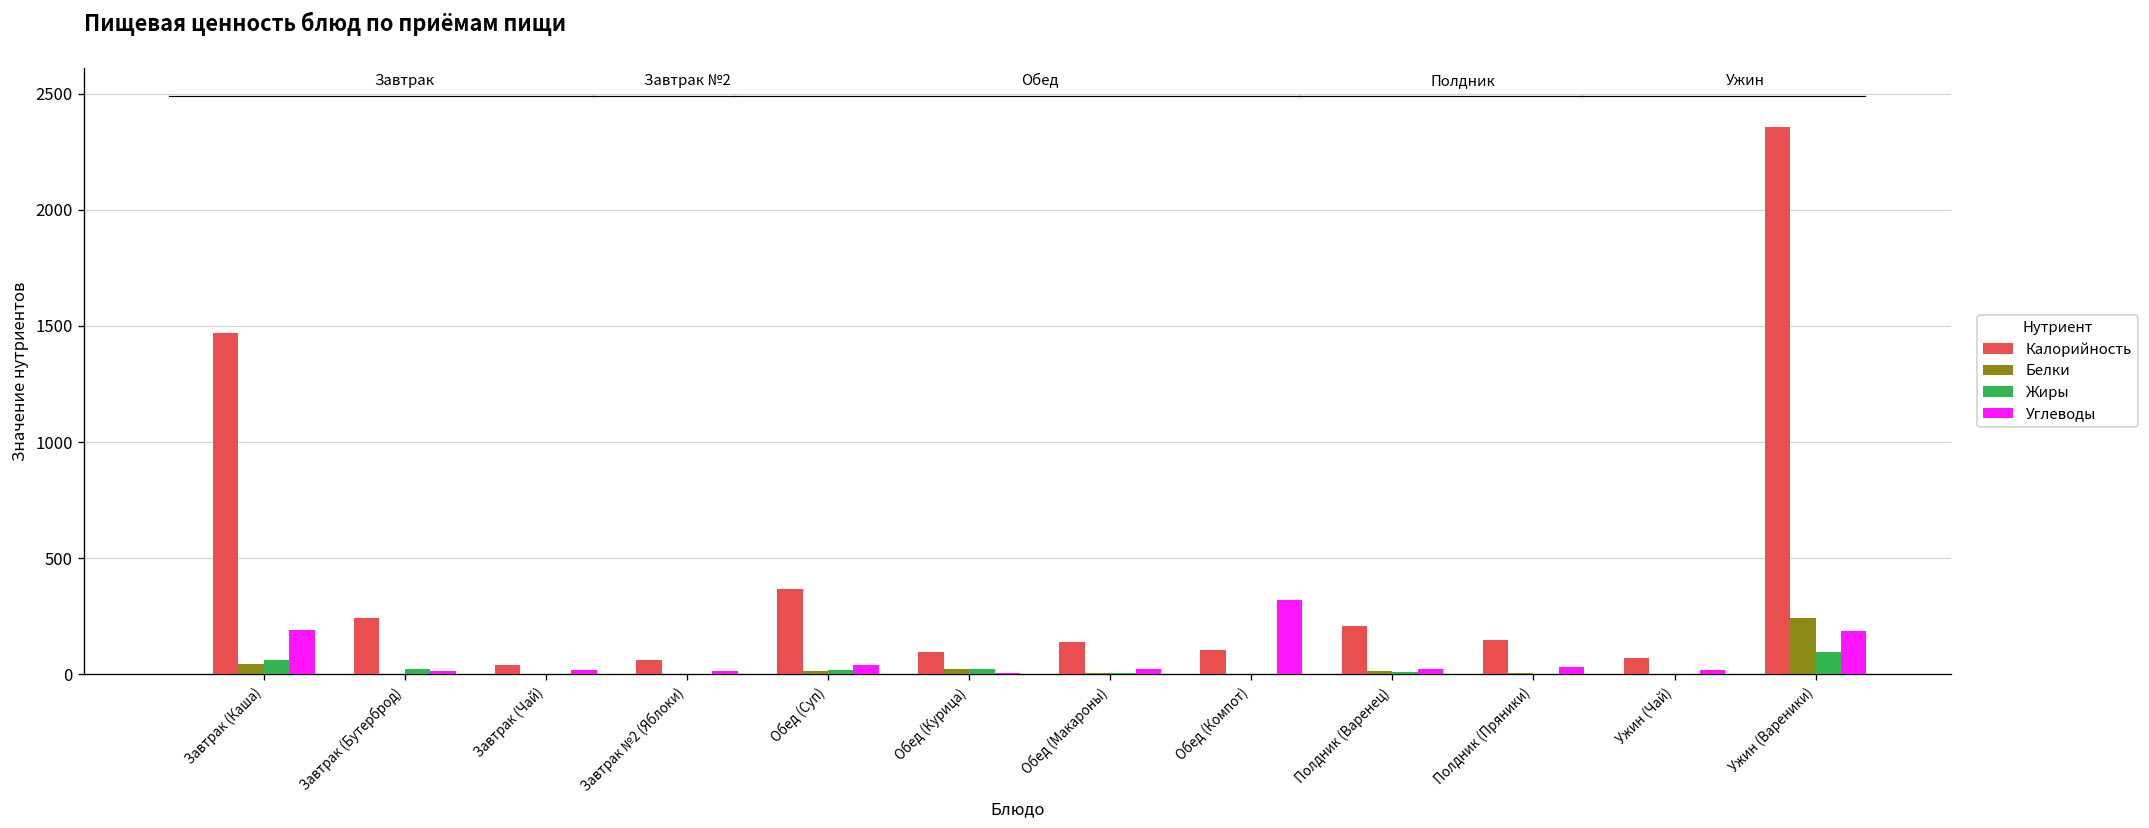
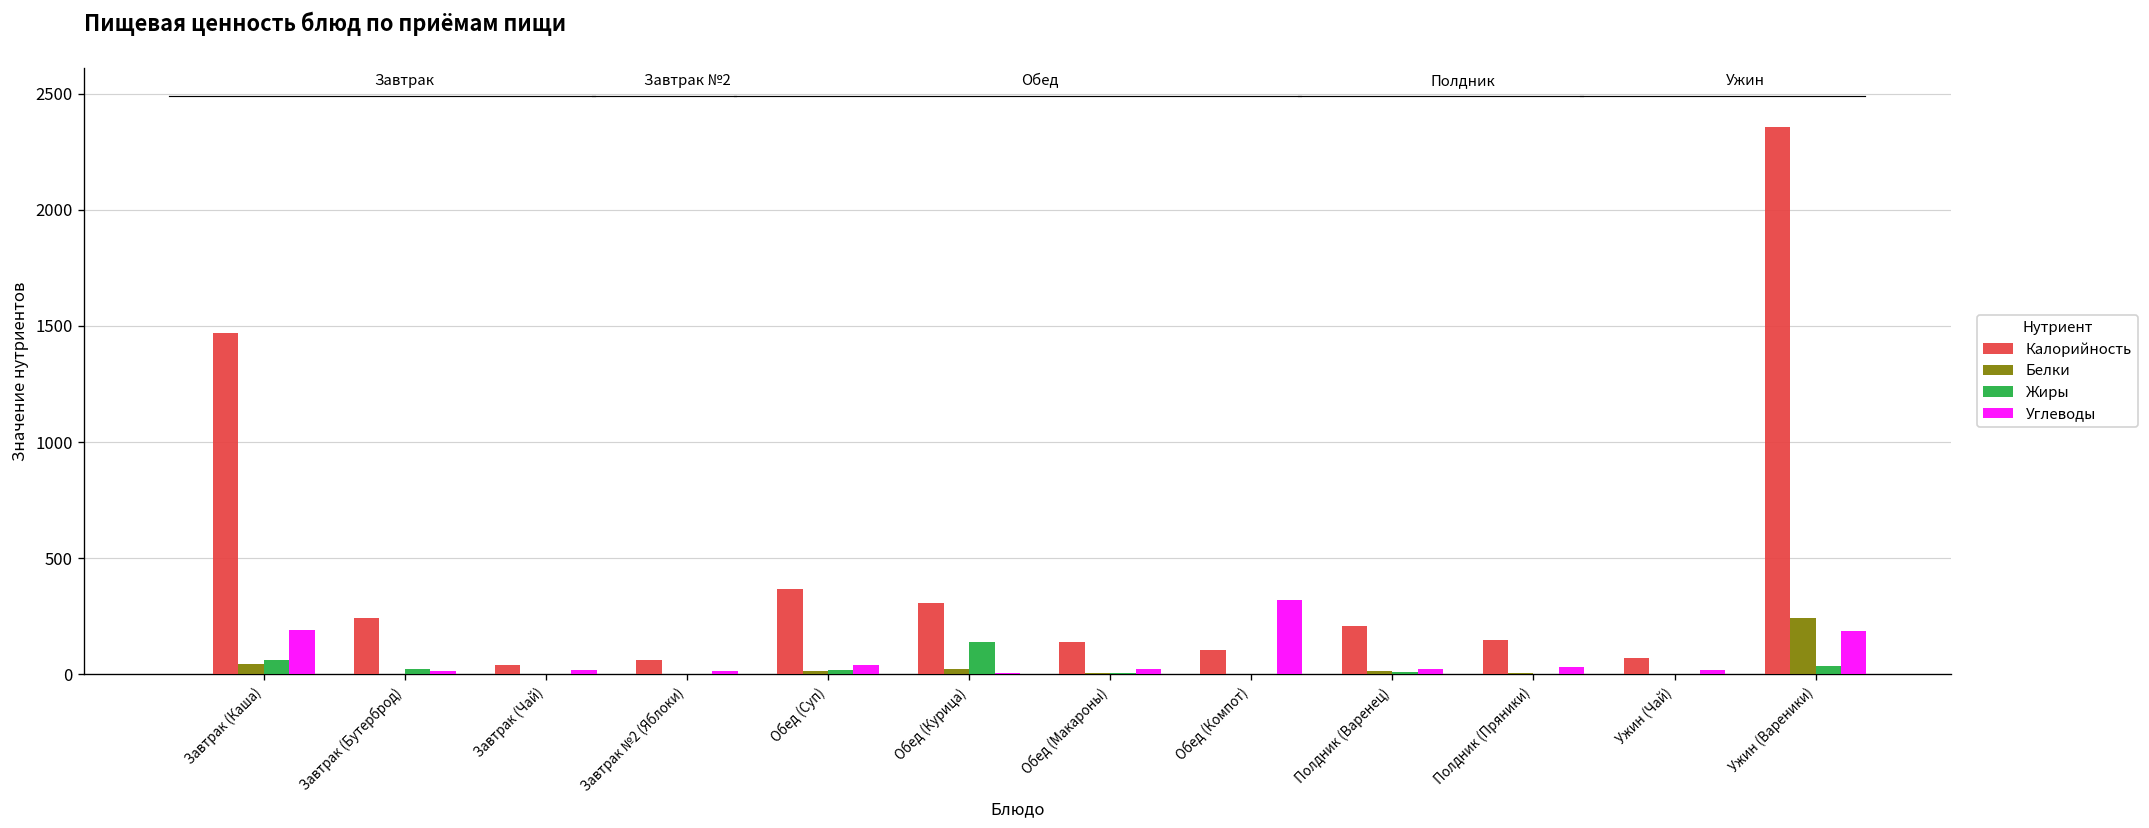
  {
    "Калорийность": {
      "Завтрак (Каша)": 1470,
      "Завтрак (Бутерброд)": 240,
      "Завтрак (Чай)": 40,
      "Завтрак №2 (Яблоки)": 60,
      "Обед (Суп)": 370,
-     "Обед (Курица)": 90,
+     "Обед (Курица)": 300,
      "Обед (Макароны)": 140,
      "Обед (Компот)": 100,
      "Полдник (Варенец)": 210,
      "Полдник (Пряники)": 150,
      "Ужин (Чай)": 70,
      "Ужин (Вареники)": 2360
    },
    "Белки": {
      "Завтрак (Каша)": 40,
      "Обед (Курица)": 20,
      "Ужин (Вареники)": 240
    },
    "Жиры": {
      "Завтрак (Каша)": 60,
      "Завтрак (Бутерброд)": 20,
      "Обед (Суп)": 20,
-     "Обед (Курица)": 20,
+     "Обед (Курица)": 140,
      "Полдник (Пряники)": 0,
-     "Ужин (Вареники)": 90
+     "Ужин (Вареники)": 40
    },
    "Углеводы": {
      "Завтрак (Каша)": 190,
      "Завтрак (Чай)": 20,
      "Обед (Суп)": 40,
      "Обед (Макароны)": 20,
      "Обед (Компот)": 320,
      "Полдник (Варенец)": 20,
      "Полдник (Пряники)": 30,
      "Ужин (Чай)": 20,
      "Ужин (Вареники)": 190
    }
  }
